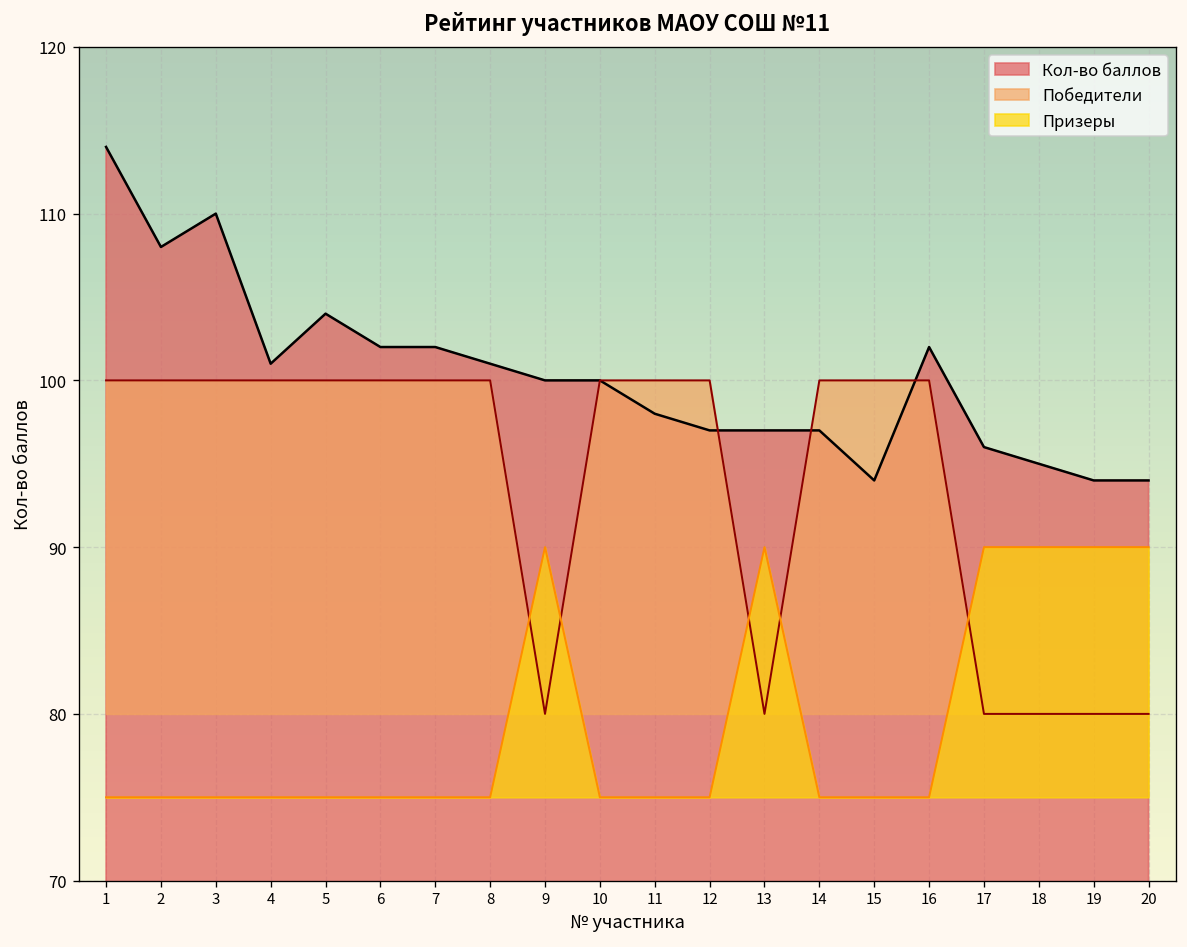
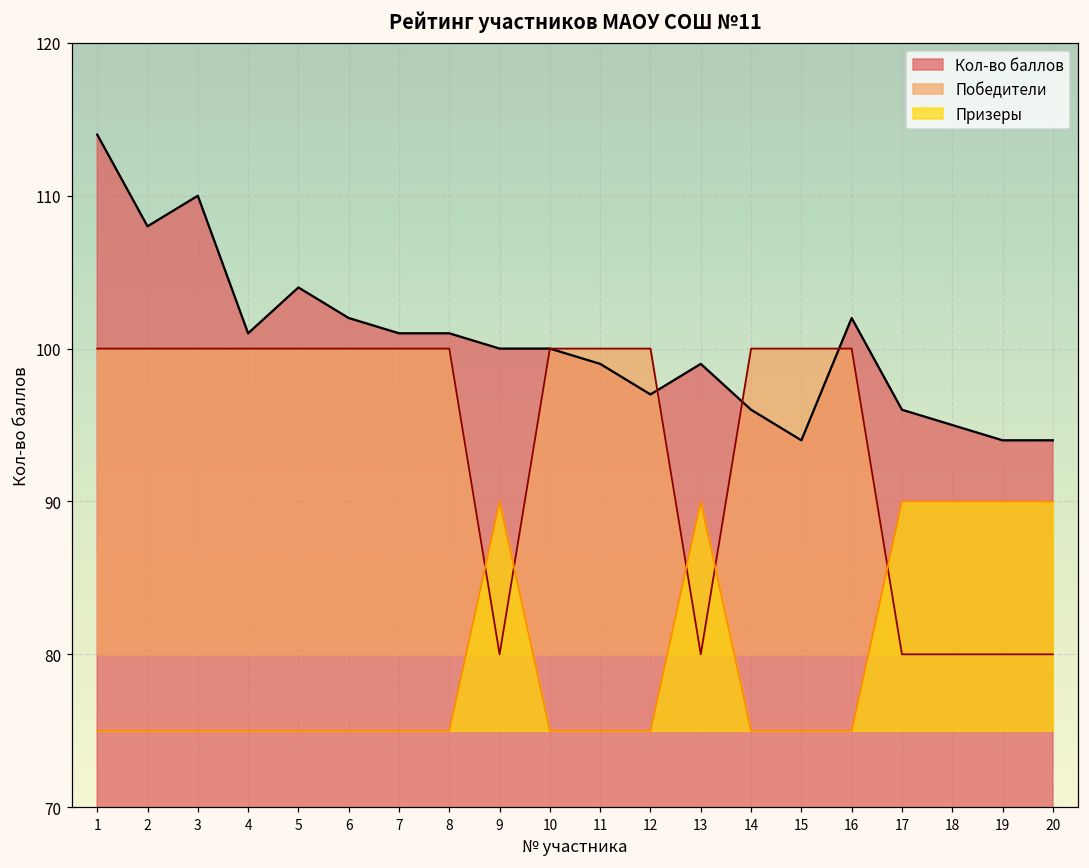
  {
    "Кол-во баллов": {
      "1": 114,
      "2": 108,
      "3": 110,
      "4": 101,
      "5": 104,
      "6": 102,
-     "7": 102,
+     "7": 101,
      "8": 101,
      "9": 100,
-     "11": 98,
+     "11": 99,
      "12": 97,
-     "13": 97,
-     "14": 97,
+     "13": 99,
+     "14": 96,
      "15": 94,
      "16": 102,
      "17": 96,
      "18": 95,
      "19": 94,
      "20": 94
    },
    "Победители": {
      "1": 100,
      "2": 100,
      "3": 100,
      "4": 100,
      "5": 100,
      "6": 100,
      "7": 100,
      "8": 100,
      "9": 0,
      "11": 100,
      "12": 100,
      "13": 0,
      "14": 100,
      "15": 100,
      "16": 100,
      "17": 0,
      "18": 0,
      "19": 0,
      "20": 0
    },
    "Призеры": {
      "1": 0,
      "2": 0,
      "3": 0,
      "4": 0,
      "5": 0,
      "6": 0,
      "7": 0,
      "8": 0,
      "9": 90,
      "10": 0,
      "11": 0,
      "12": 0,
      "13": 90,
      "14": 0,
      "15": 0,
      "16": 0,
      "17": 90,
      "18": 90,
      "19": 90,
      "20": 90
    }
  }
